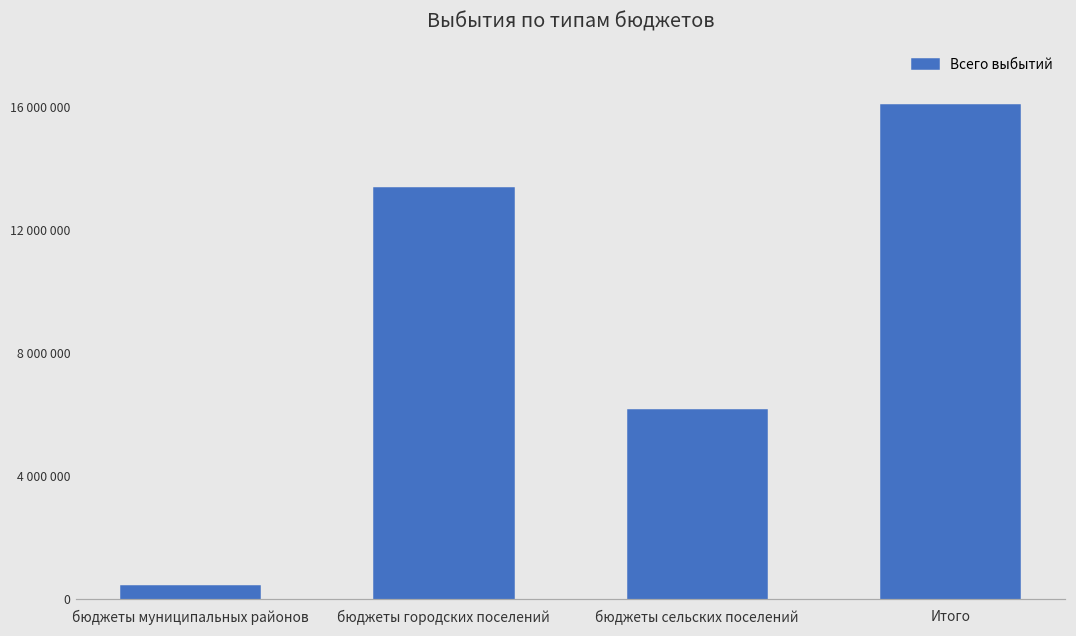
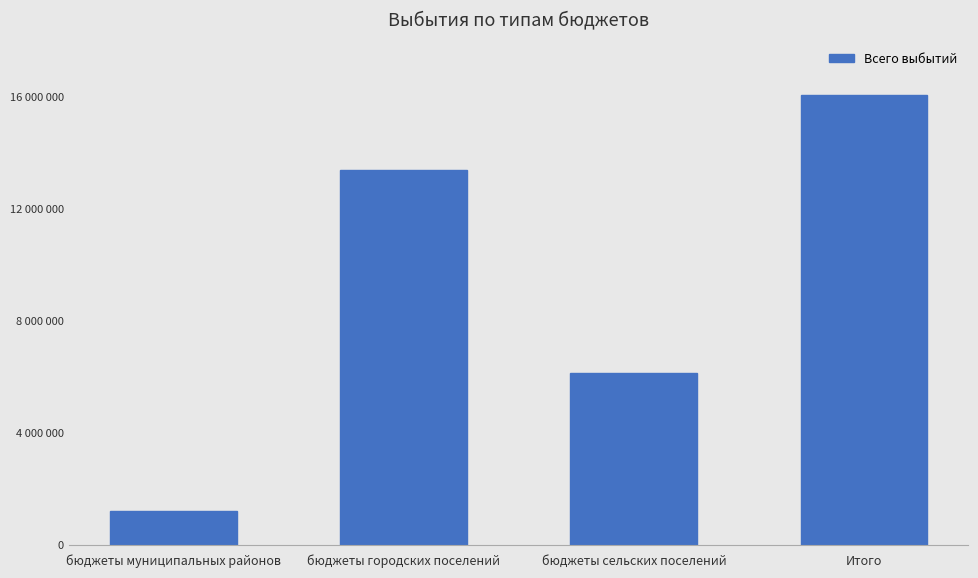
  {
-   "бюджеты муниципальных районов": 400000,
+   "бюджеты муниципальных районов": 1200000,
    "бюджеты городских поселений": 13400000,
    "бюджеты сельских поселений": 6200000,
    "Итого": 16100000
  }
